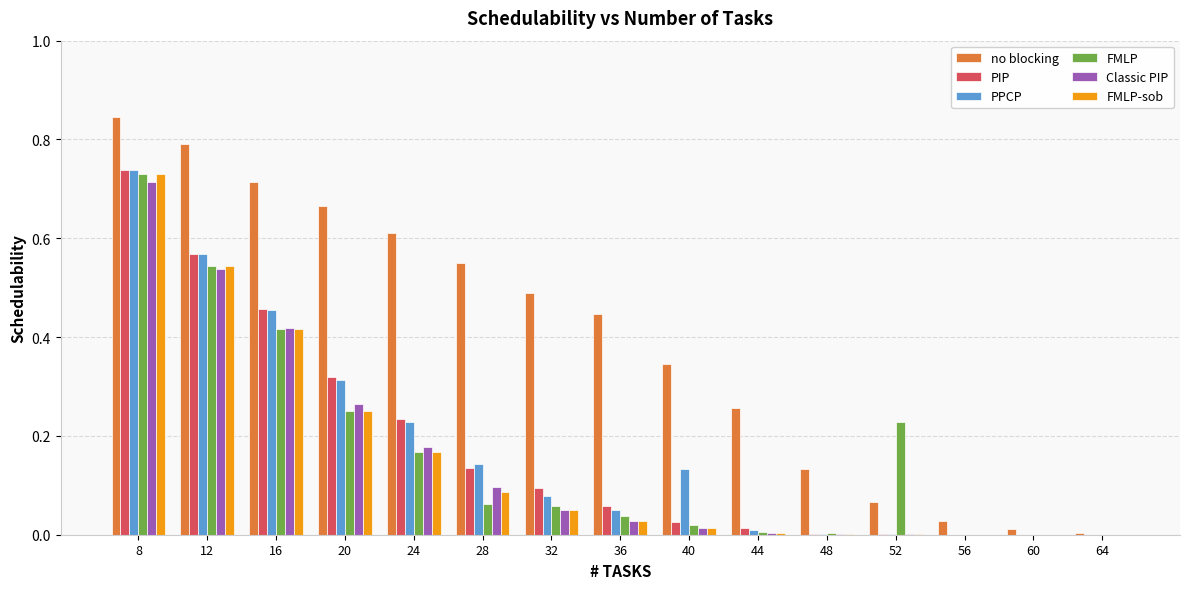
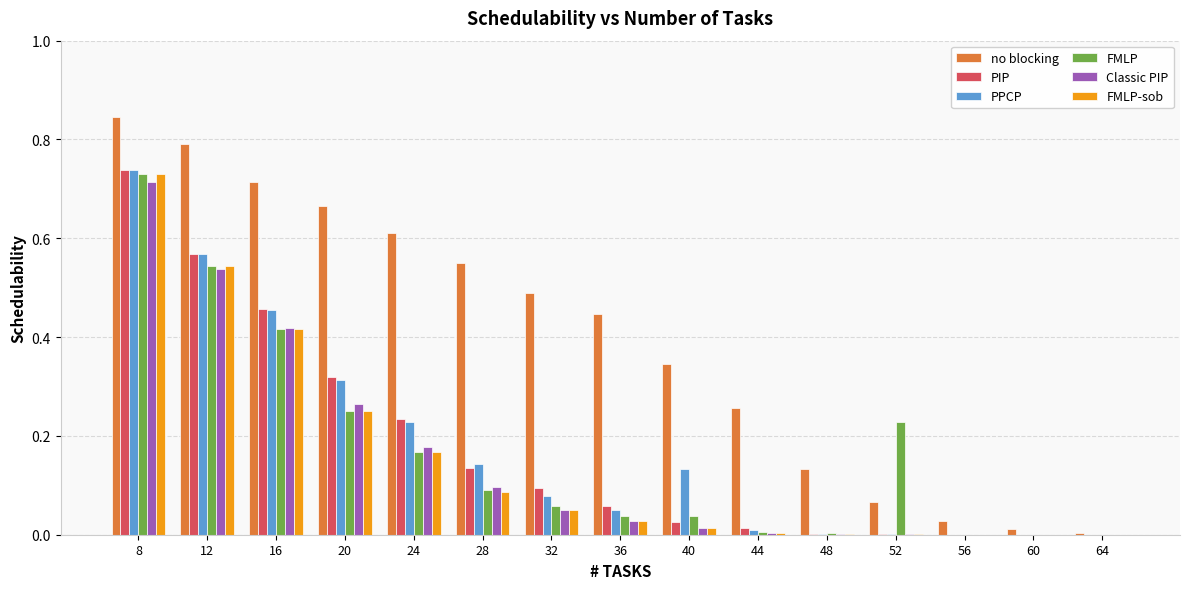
  {
    "PPCP": {
      "8": 0.74,
      "12": 0.57,
      "16": 0.46,
      "20": 0.31,
      "24": 0.23,
      "28": 0.14,
      "32": 0.08,
      "36": 0.05,
      "40": 0.13,
      "44": 0.01,
      "56": 0.00,
      "60": 0.00,
      "64": 0.00
    },
    "FMLP": {
      "8": 0.73,
      "12": 0.54,
      "16": 0.42,
      "20": 0.25,
      "24": 0.17,
-     "28": 0.06,
+     "28": 0.09,
      "32": 0.06,
      "36": 0.04,
-     "40": 0.02,
+     "40": 0.04,
      "44": 0.01,
      "52": 0.23,
      "56": 0.00,
      "60": 0.00,
      "64": 0.00
    },
    "Classic PIP": {
      "8": 0.71,
      "12": 0.54,
      "16": 0.42,
      "20": 0.26,
      "24": 0.18,
      "28": 0.10,
      "32": 0.05,
      "36": 0.03,
      "40": 0.01,
      "56": 0.00,
      "60": 0.00,
      "64": 0.00
    }
  }
